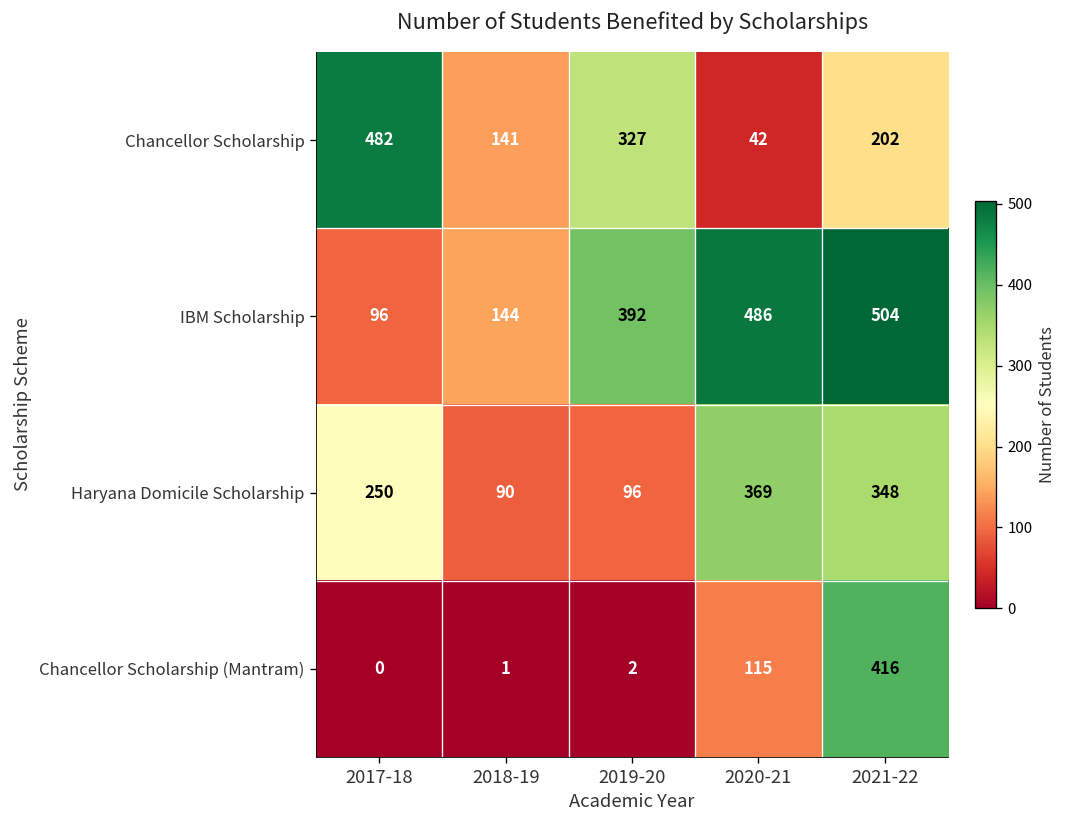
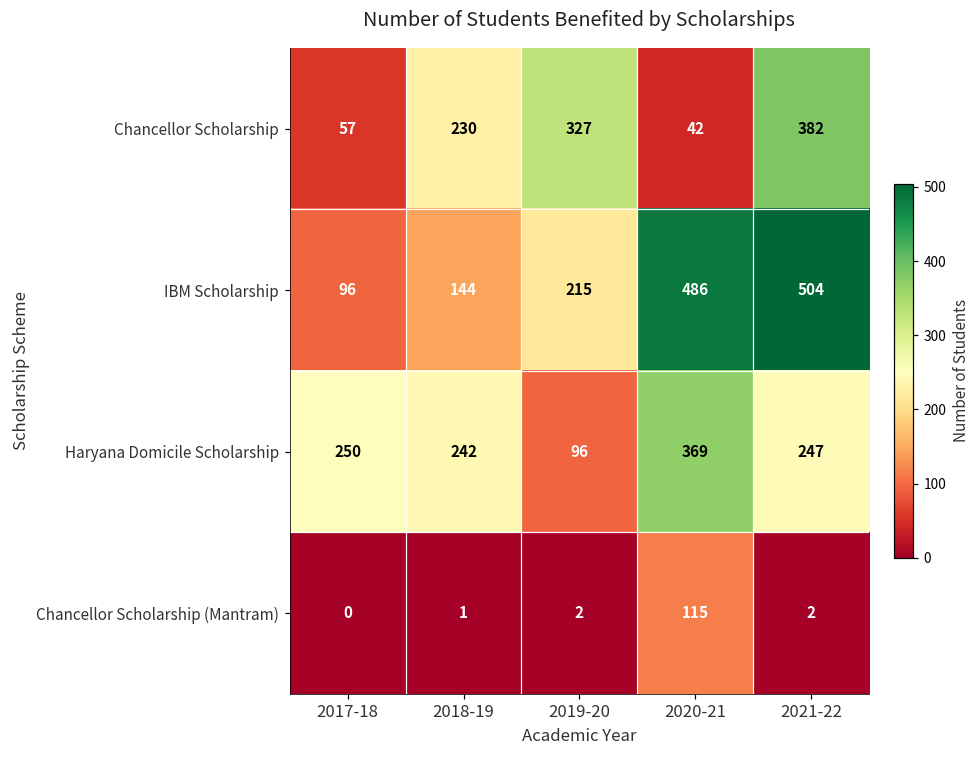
  {
    "Chancellor Scholarship": {
-     "2017-18": 482,
-     "2018-19": 141,
+     "2017-18": 57,
+     "2018-19": 230,
      "2019-20": 327,
      "2020-21": 42,
-     "2021-22": 202
+     "2021-22": 382
    },
    "IBM Scholarship": {
      "2017-18": 96,
      "2018-19": 144,
-     "2019-20": 392,
+     "2019-20": 215,
      "2020-21": 486,
      "2021-22": 504
    },
    "Haryana Domicile Scholarship": {
      "2017-18": 250,
-     "2018-19": 90,
+     "2018-19": 242,
      "2019-20": 96,
      "2020-21": 369,
-     "2021-22": 348
+     "2021-22": 247
    },
    "Chancellor Scholarship (Mantram)": {
      "2017-18": 0,
      "2018-19": 1,
      "2019-20": 2,
      "2020-21": 115,
-     "2021-22": 416
+     "2021-22": 2
    }
  }
